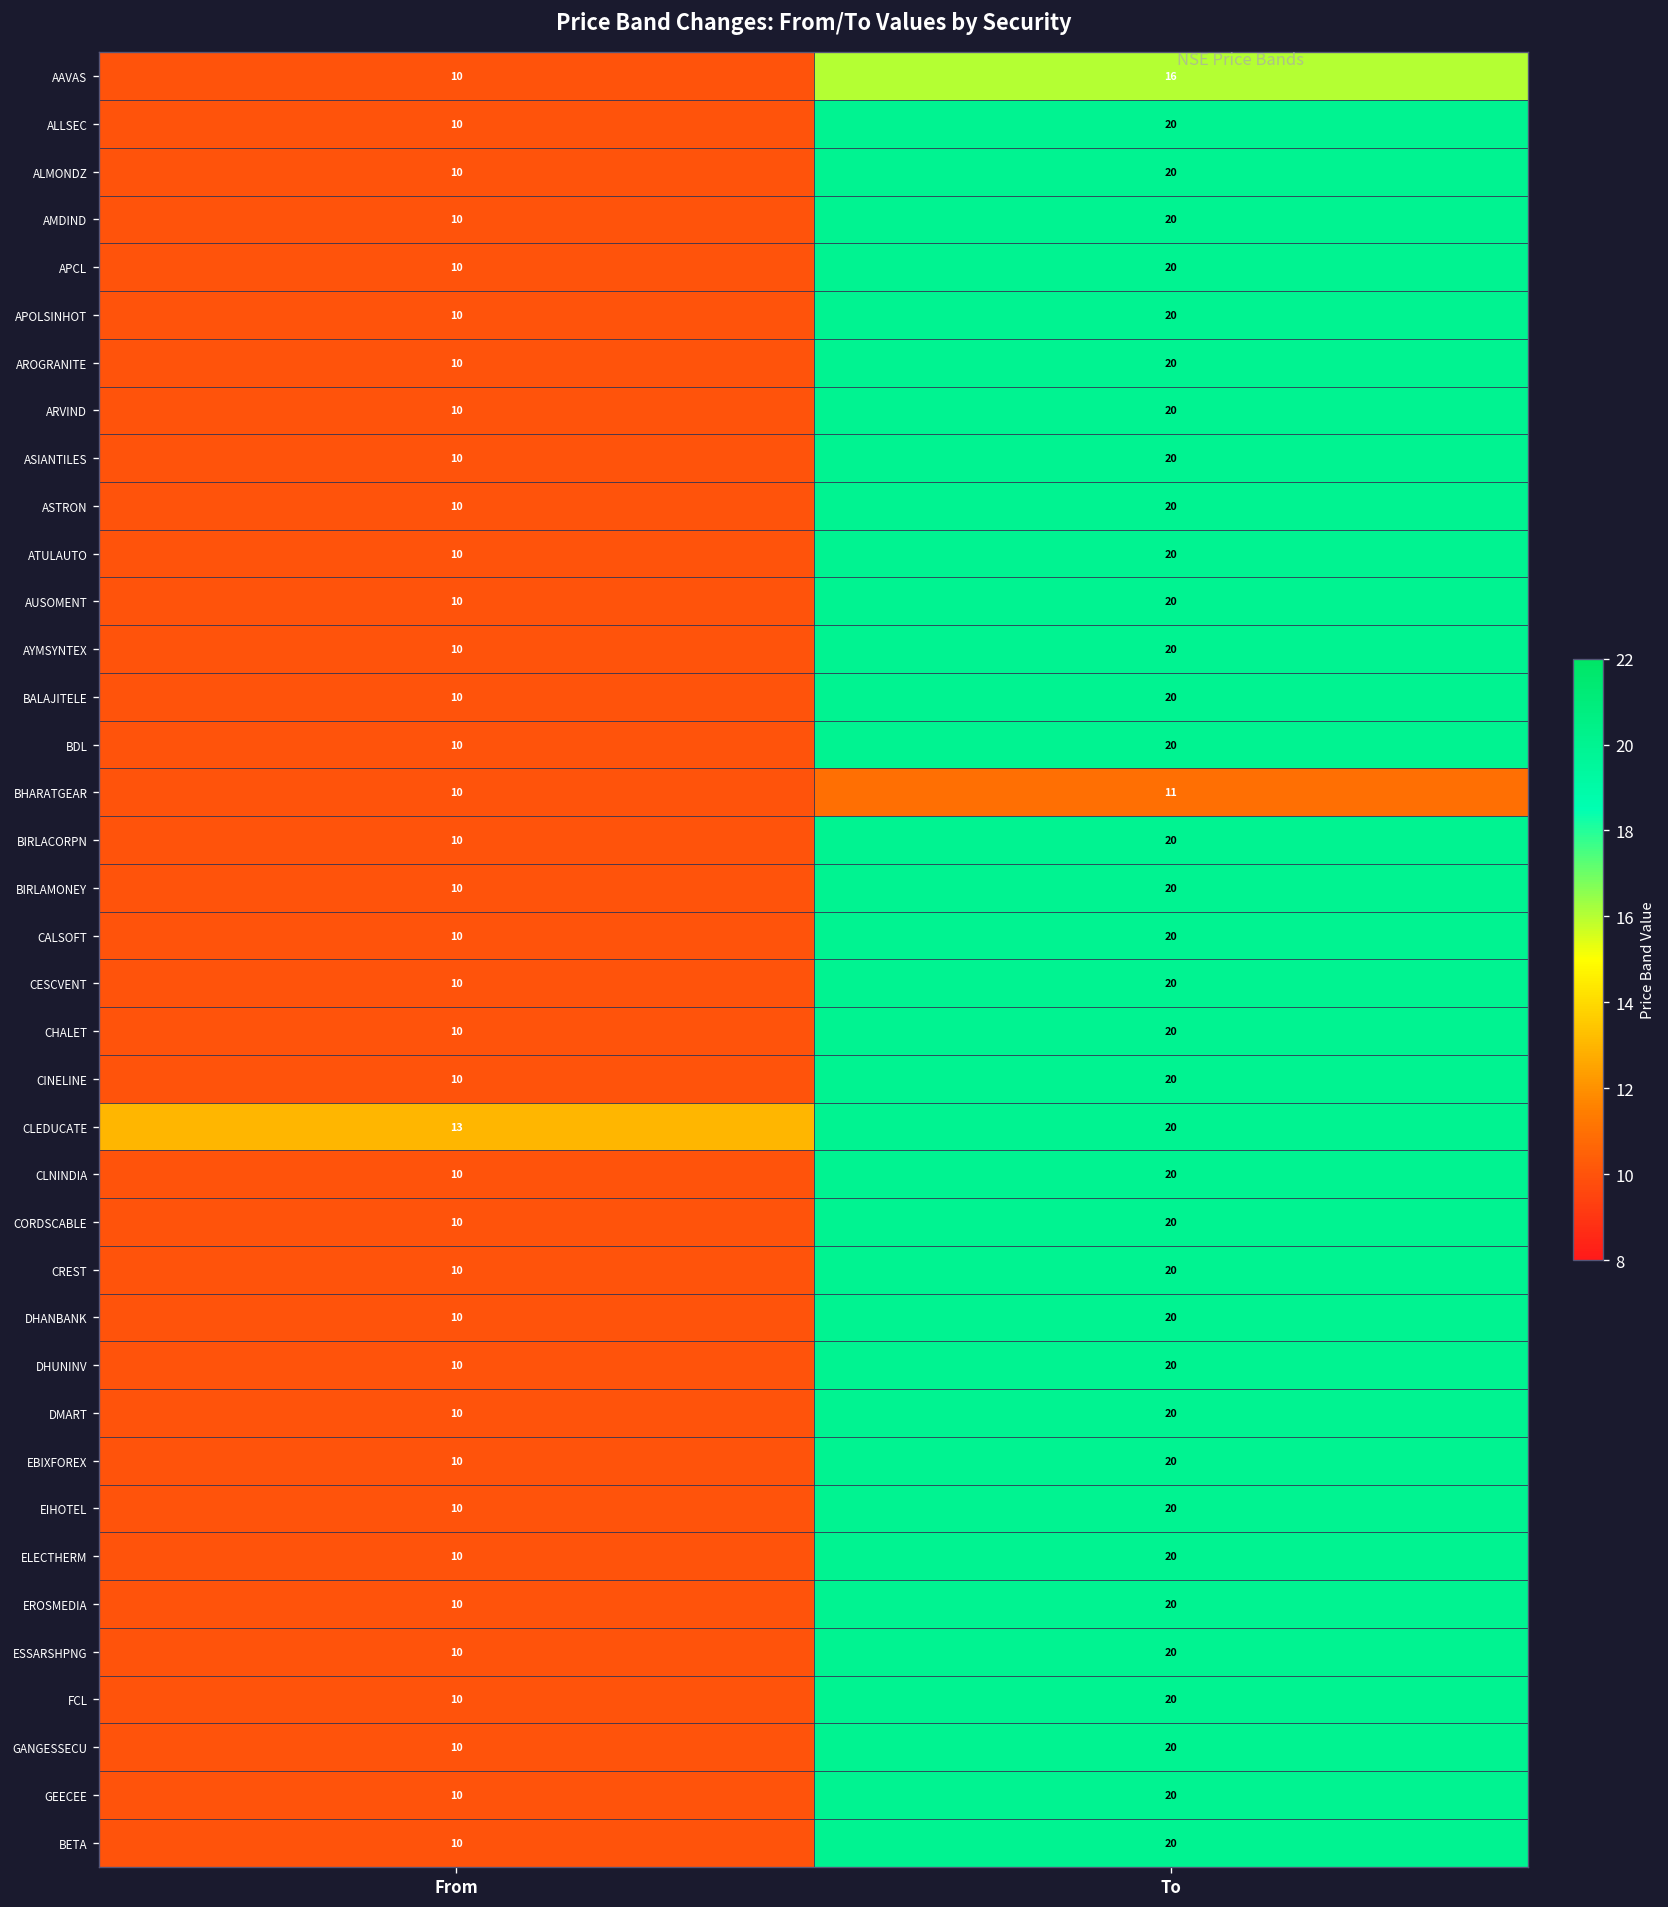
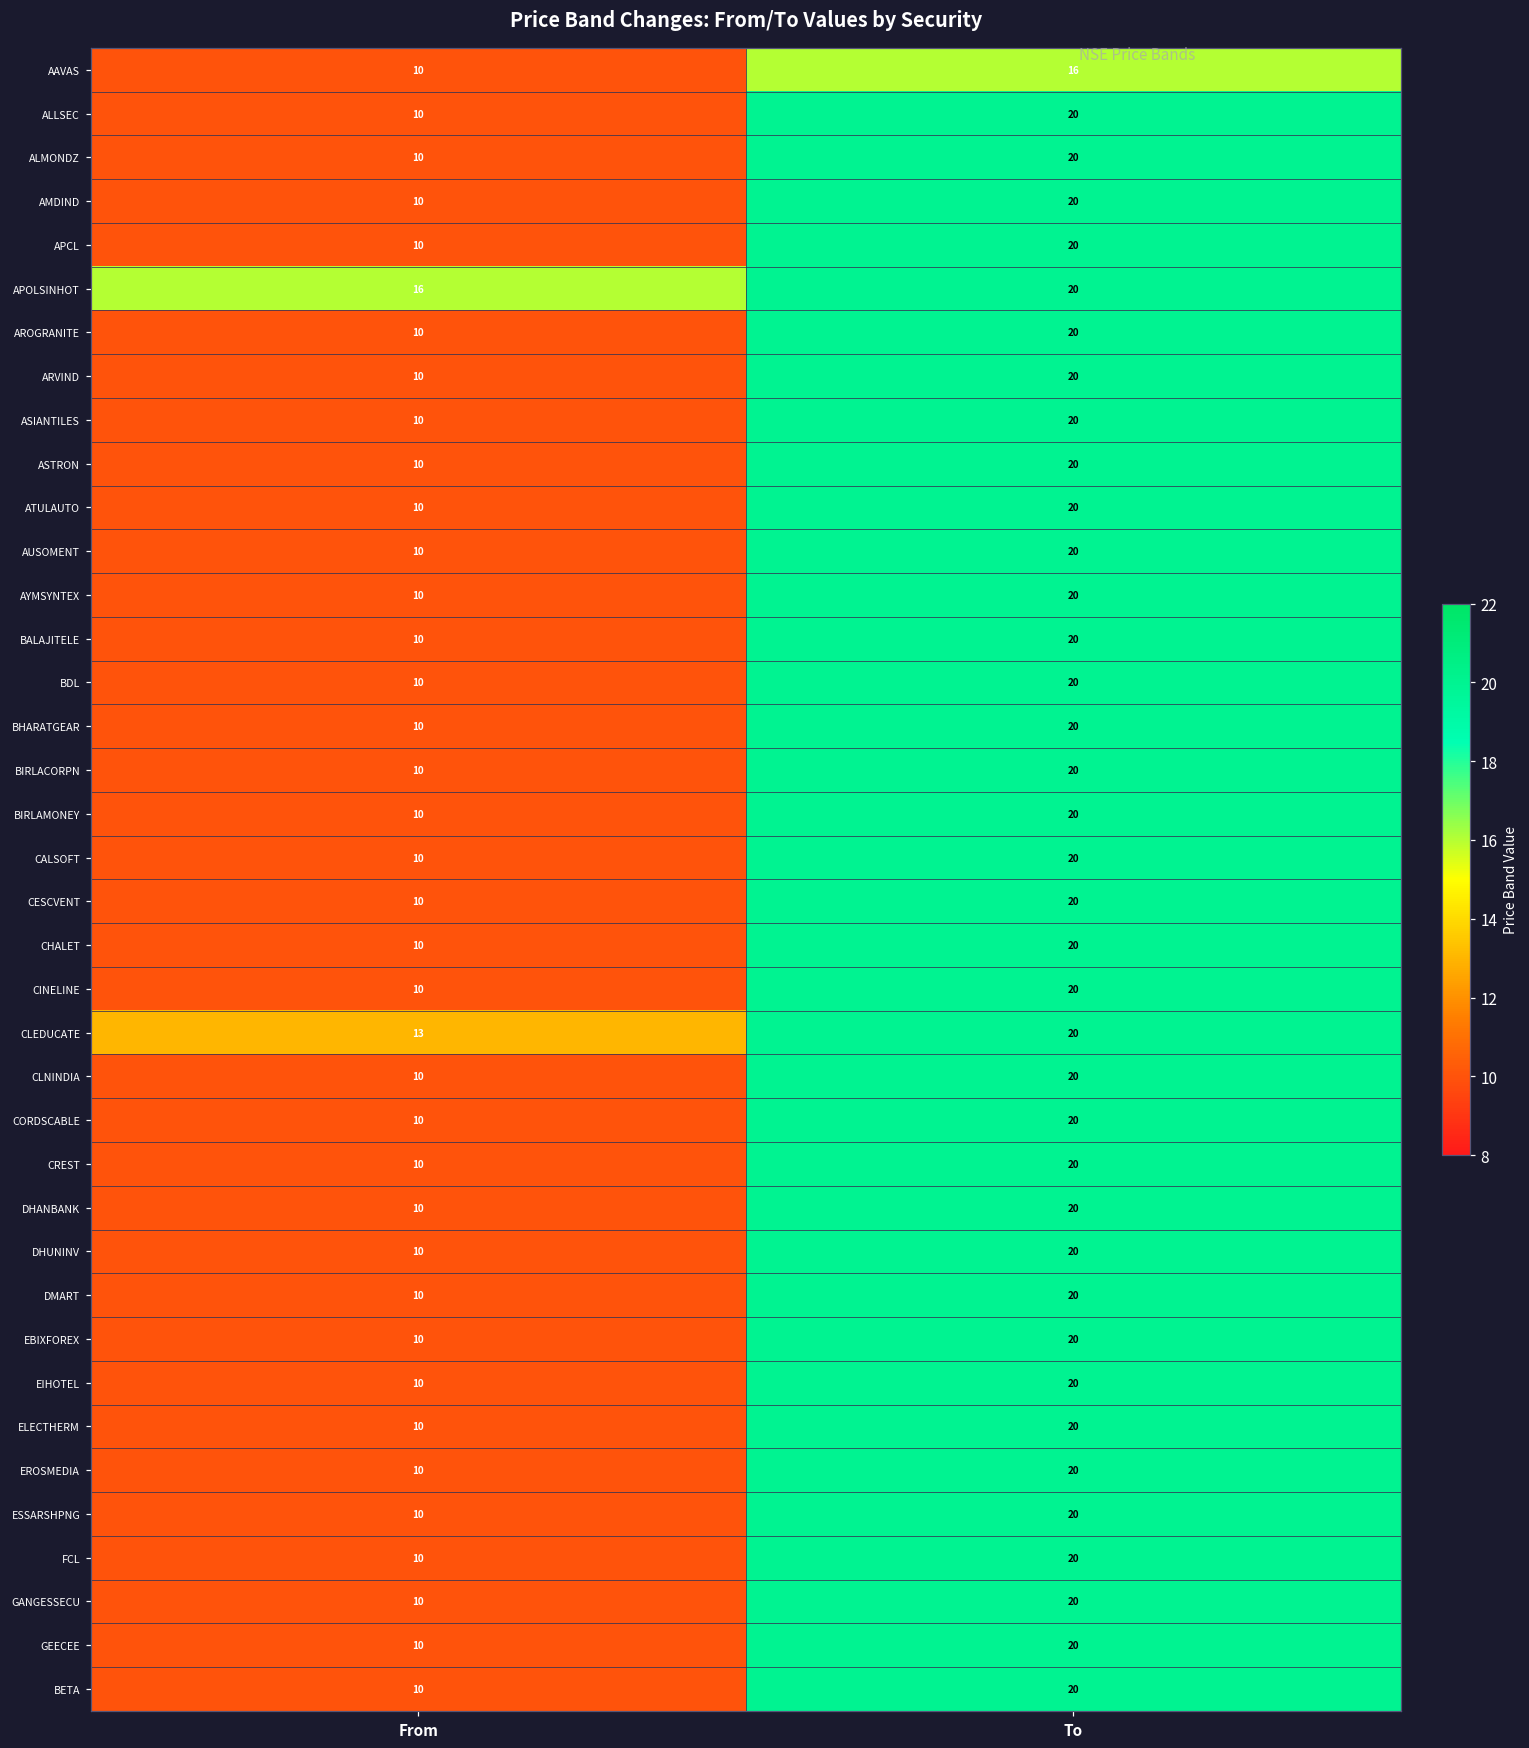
  {
    "AAVAS": {
      "From": 10,
      "To": 16
    },
    "ALLSEC": {
      "From": 10,
      "To": 20
    },
    "ALMONDZ": {
      "From": 10,
      "To": 20
    },
    "AMDIND": {
      "From": 10,
      "To": 20
    },
    "APCL": {
      "From": 10,
      "To": 20
    },
    "APOLSINHOT": {
-     "From": 10,
+     "From": 16,
      "To": 20
    },
    "AROGRANITE": {
      "From": 10,
      "To": 20
    },
    "ARVIND": {
      "From": 10,
      "To": 20
    },
    "ASIANTILES": {
      "From": 10,
      "To": 20
    },
    "ASTRON": {
      "From": 10,
      "To": 20
    },
    "ATULAUTO": {
      "From": 10,
      "To": 20
    },
    "AUSOMENT": {
      "From": 10,
      "To": 20
    },
    "AYMSYNTEX": {
      "From": 10,
      "To": 20
    },
    "BALAJITELE": {
      "From": 10,
      "To": 20
    },
    "BDL": {
      "From": 10,
      "To": 20
    },
    "BHARATGEAR": {
      "From": 10,
-     "To": 11
+     "To": 20
    },
    "BIRLACORPN": {
      "From": 10,
      "To": 20
    },
    "BIRLAMONEY": {
      "From": 10,
      "To": 20
    },
    "CALSOFT": {
      "From": 10,
      "To": 20
    },
    "CESCVENT": {
      "From": 10,
      "To": 20
    },
    "CHALET": {
      "From": 10,
      "To": 20
    },
    "CINELINE": {
      "From": 10,
      "To": 20
    },
    "CLEDUCATE": {
      "From": 13,
      "To": 20
    },
    "CLNINDIA": {
      "From": 10,
      "To": 20
    },
    "CORDSCABLE": {
      "From": 10,
      "To": 20
    },
    "CREST": {
      "From": 10,
      "To": 20
    },
    "DHANBANK": {
      "From": 10,
      "To": 20
    },
    "DHUNINV": {
      "From": 10,
      "To": 20
    },
    "DMART": {
      "From": 10,
      "To": 20
    },
    "EBIXFOREX": {
      "From": 10,
      "To": 20
    },
    "EIHOTEL": {
      "From": 10,
      "To": 20
    },
    "ELECTHERM": {
      "From": 10,
      "To": 20
    },
    "EROSMEDIA": {
      "From": 10,
      "To": 20
    },
    "ESSARSHPNG": {
      "From": 10,
      "To": 20
    },
    "FCL": {
      "From": 10,
      "To": 20
    },
    "GANGESSECU": {
      "From": 10,
      "To": 20
    },
    "GEECEE": {
      "From": 10,
      "To": 20
    },
    "BETA": {
      "From": 10,
      "To": 20
    }
  }
